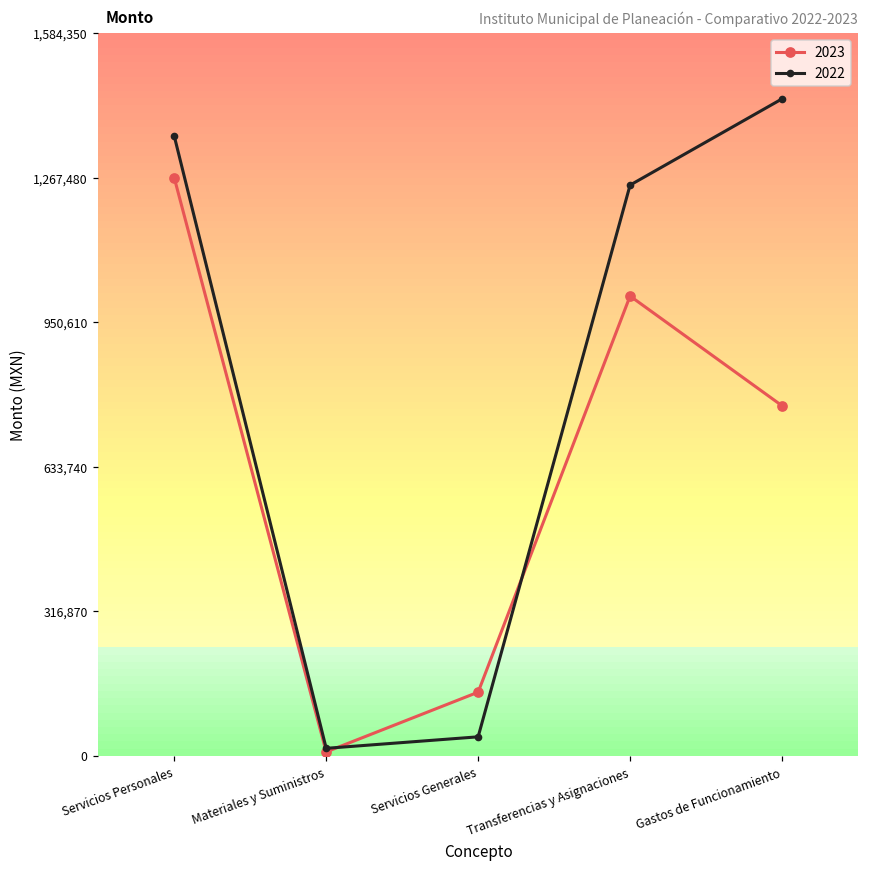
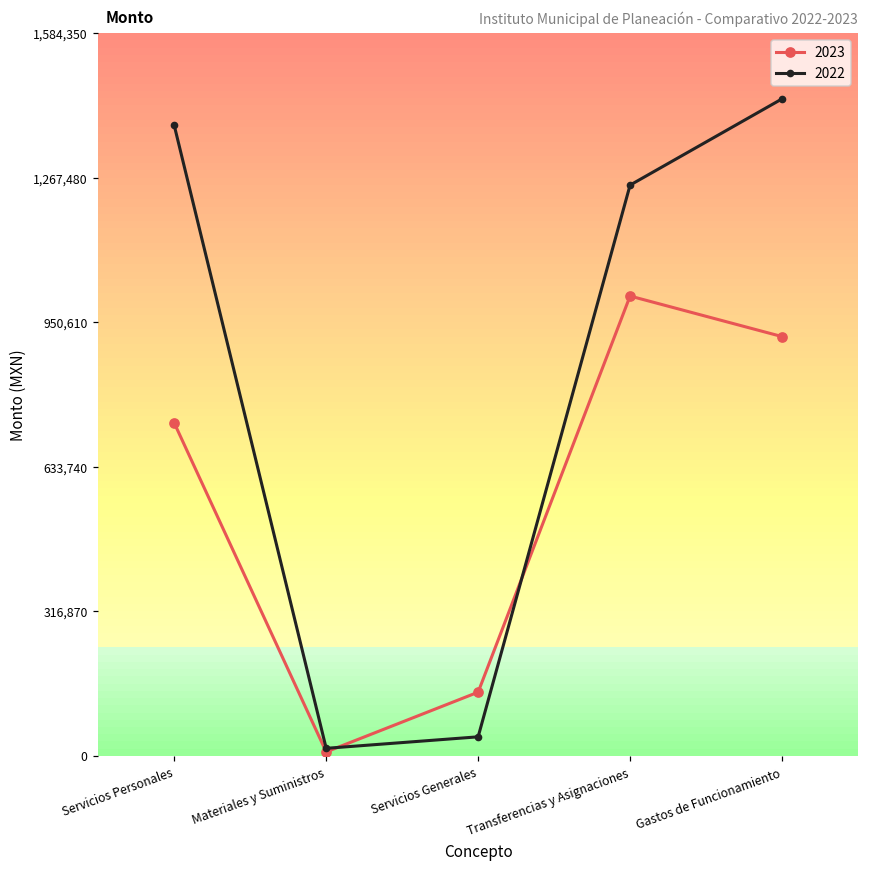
  {
    "2023": {
-     "Servicios Personales": "1,270,000",
+     "Servicios Personales": "730,000",
      "Materiales y Suministros": "10,000",
      "Servicios Generales": "140,000",
      "Transferencias y Asignaciones": "1,010,000",
-     "Gastos de Funcionamiento": "770,000"
+     "Gastos de Funcionamiento": "920,000"
    },
    "2022": {
-     "Servicios Personales": "1,360,000",
+     "Servicios Personales": "1,380,000",
      "Materiales y Suministros": "20,000",
      "Servicios Generales": "40,000",
      "Transferencias y Asignaciones": "1,250,000",
      "Gastos de Funcionamiento": "1,440,000"
    }
  }
